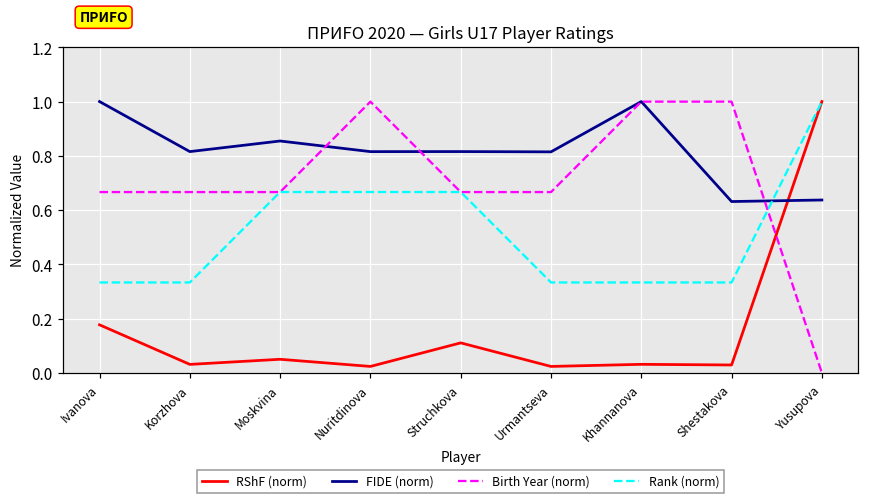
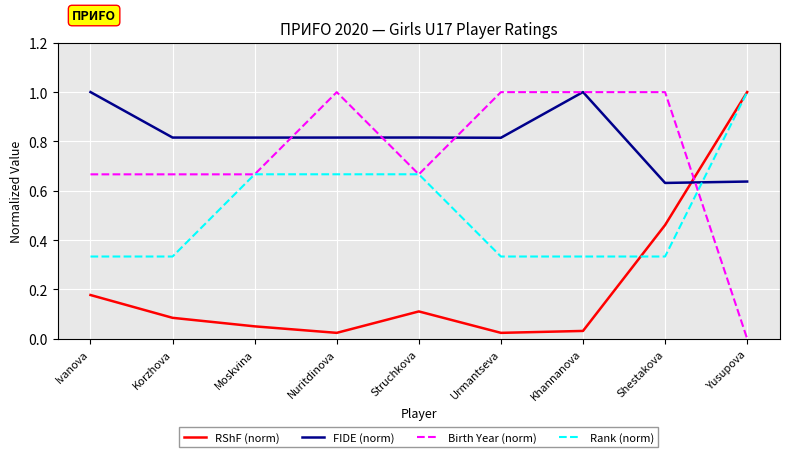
  {
    "RShF (norm)": {
      "Ivanova": 0.18,
-     "Korzhova": 0.03,
+     "Korzhova": 0.08,
      "Moskvina": 0.05,
      "Nuritdinova": 0.02,
      "Struchkova": 0.11,
      "Urmantseva": 0.02,
      "Khannanova": 0.03,
-     "Shestakova": 0.03
+     "Shestakova": 0.46
    },
    "FIDE (norm)": {
      "Ivanova": 1.00,
      "Korzhova": 0.82,
-     "Moskvina": 0.85,
+     "Moskvina": 0.82,
      "Nuritdinova": 0.82,
      "Struchkova": 0.82,
      "Urmantseva": 0.81,
      "Shestakova": 0.63,
      "Yusupova": 0.64
    },
    "Birth Year (norm)": {
      "Ivanova": 0.67,
      "Korzhova": 0.67,
      "Nuritdinova": 1.00,
-     "Urmantseva": 0.67,
+     "Urmantseva": 1.00,
      "Shestakova": 1.00,
      "Yusupova": 0.00
    },
    "Rank (norm)": {
      "Ivanova": 0.33,
      "Korzhova": 0.33,
      "Nuritdinova": 0.67,
      "Urmantseva": 0.33,
      "Khannanova": 0.33,
      "Shestakova": 0.33
    }
  }
